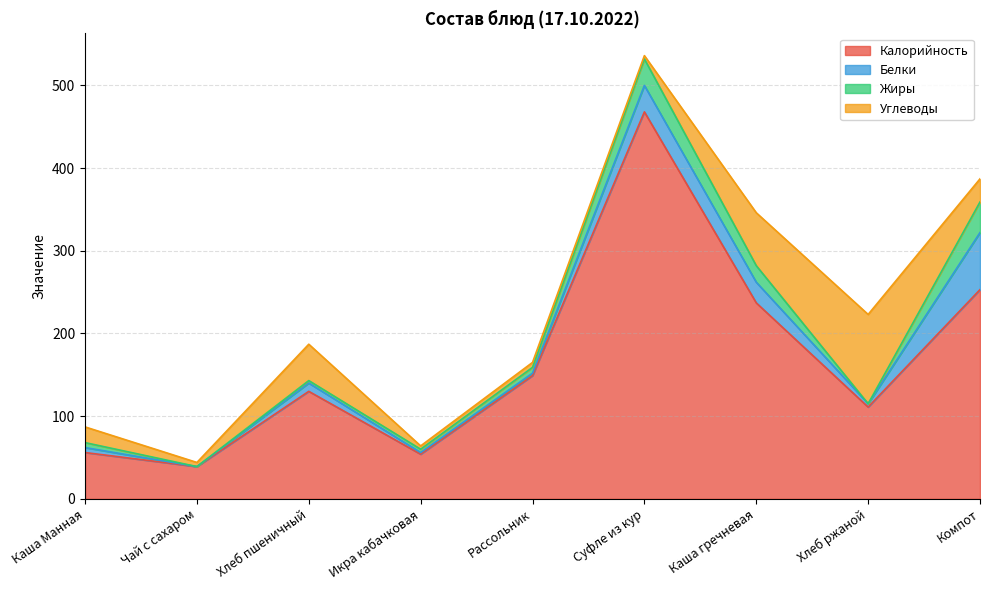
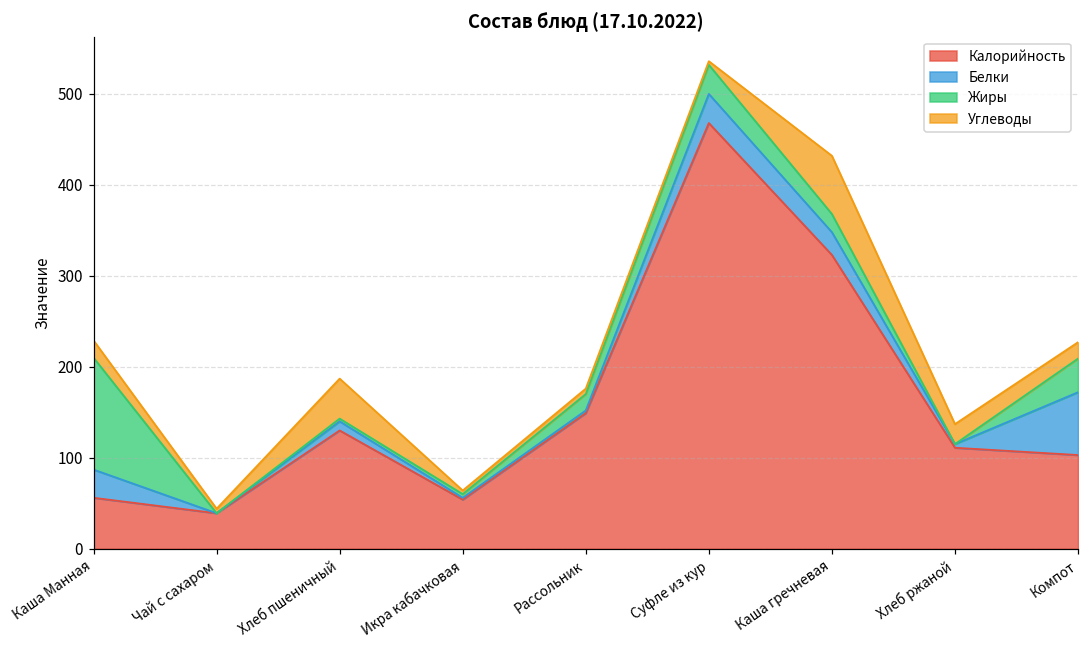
  {
    "Калорийность": {
      "Каша Манная": 60,
      "Хлеб пшеничный": 130,
      "Суфле из кур": 470,
-     "Каша гречневая": 240,
+     "Каша гречневая": 320,
      "Хлеб ржаной": 110,
-     "Компот": 250
+     "Компот": 100
    },
    "Белки": {
-     "Каша Манная": 10,
+     "Каша Манная": 30,
      "Суфле из кур": 30,
      "Каша гречневая": 30,
      "Компот": 70
    },
    "Жиры": {
-     "Каша Манная": 10,
+     "Каша Манная": 120,
      "Икра кабачковая": 0,
-     "Рассольник": 10,
+     "Рассольник": 20,
      "Суфле из кур": 30,
      "Каша гречневая": 20,
      "Компот": 40
    },
    "Углеводы": {
      "Каша Манная": 20,
      "Чай с сахаром": 10,
      "Хлеб пшеничный": 40,
      "Икра кабачковая": 0,
      "Рассольник": 10,
      "Суфле из кур": 0,
      "Каша гречневая": 60,
-     "Хлеб ржаной": 110,
-     "Компот": 30
+     "Хлеб ржаной": 20,
+     "Компот": 20
    }
  }
